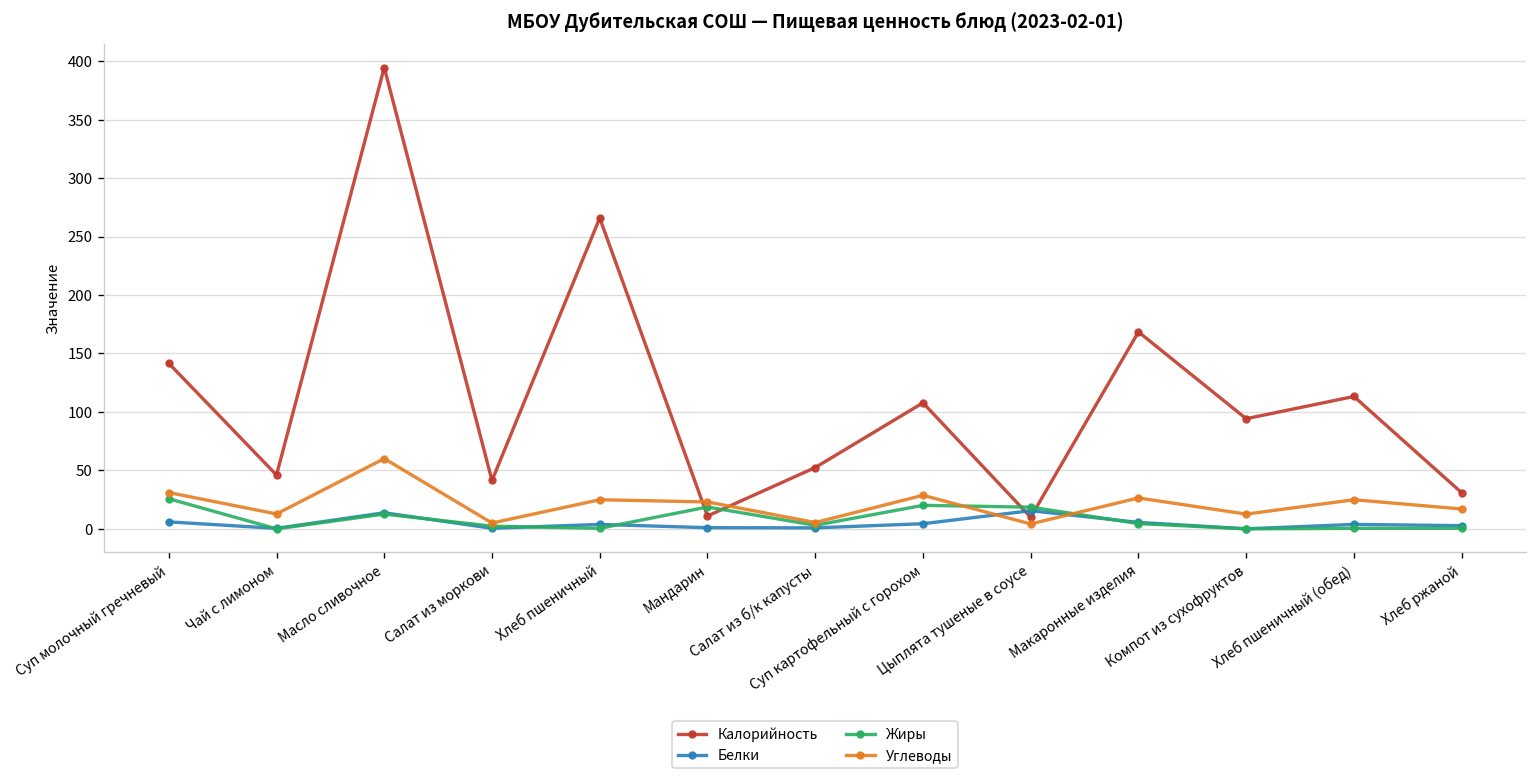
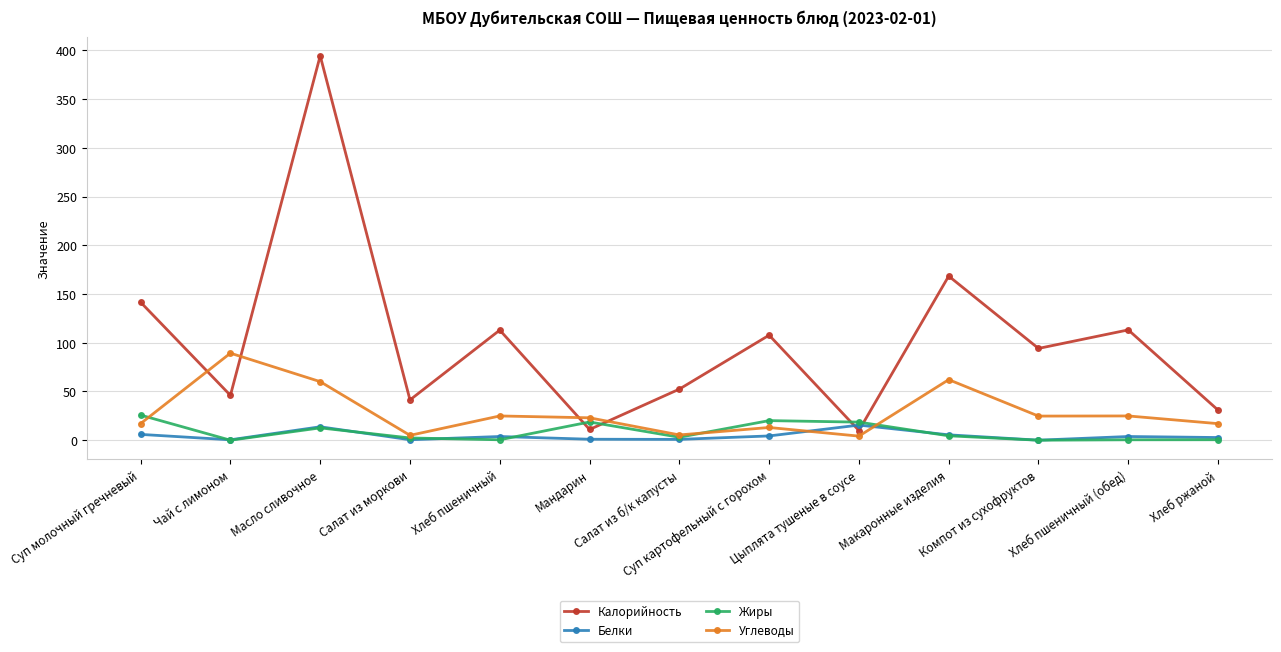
  {
    "Калорийность": {
      "Суп молочный гречневый": 140,
      "Чай с лимоном": 50,
      "Масло сливочное": 390,
      "Салат из моркови": 40,
-     "Хлеб пшеничный": 270,
+     "Хлеб пшеничный": 110,
      "Мандарин": 10,
      "Салат из б/к капусты": 50,
      "Суп картофельный с горохом": 110,
      "Цыплята тушеные в соусе": 10,
      "Макаронные изделия": 170,
      "Компот из сухофруктов": 90,
      "Хлеб пшеничный (обед)": 110,
      "Хлеб ржаной": 30
    },
    "Белки": {
      "Суп молочный гречневый": 10,
      "Хлеб пшеничный": 0,
      "Мандарин": 0,
      "Суп картофельный с горохом": 0,
      "Цыплята тушеные в соусе": 20,
      "Хлеб пшеничный (обед)": 0
    },
    "Жиры": {
      "Суп молочный гречневый": 30,
      "Хлеб пшеничный": 0,
      "Мандарин": 20,
      "Суп картофельный с горохом": 20,
      "Цыплята тушеные в соусе": 20,
      "Хлеб пшеничный (обед)": 0
    },
    "Углеводы": {
-     "Суп молочный гречневый": 30,
-     "Чай с лимоном": 10,
+     "Суп молочный гречневый": 20,
+     "Чай с лимоном": 90,
      "Масло сливочное": 60,
      "Салат из моркови": 0,
      "Хлеб пшеничный": 20,
      "Мандарин": 20,
-     "Суп картофельный с горохом": 30,
+     "Суп картофельный с горохом": 10,
      "Цыплята тушеные в соусе": 0,
-     "Макаронные изделия": 30,
-     "Компот из сухофруктов": 10,
+     "Макаронные изделия": 60,
+     "Компот из сухофруктов": 20,
      "Хлеб пшеничный (обед)": 20,
      "Хлеб ржаной": 20
    }
  }
